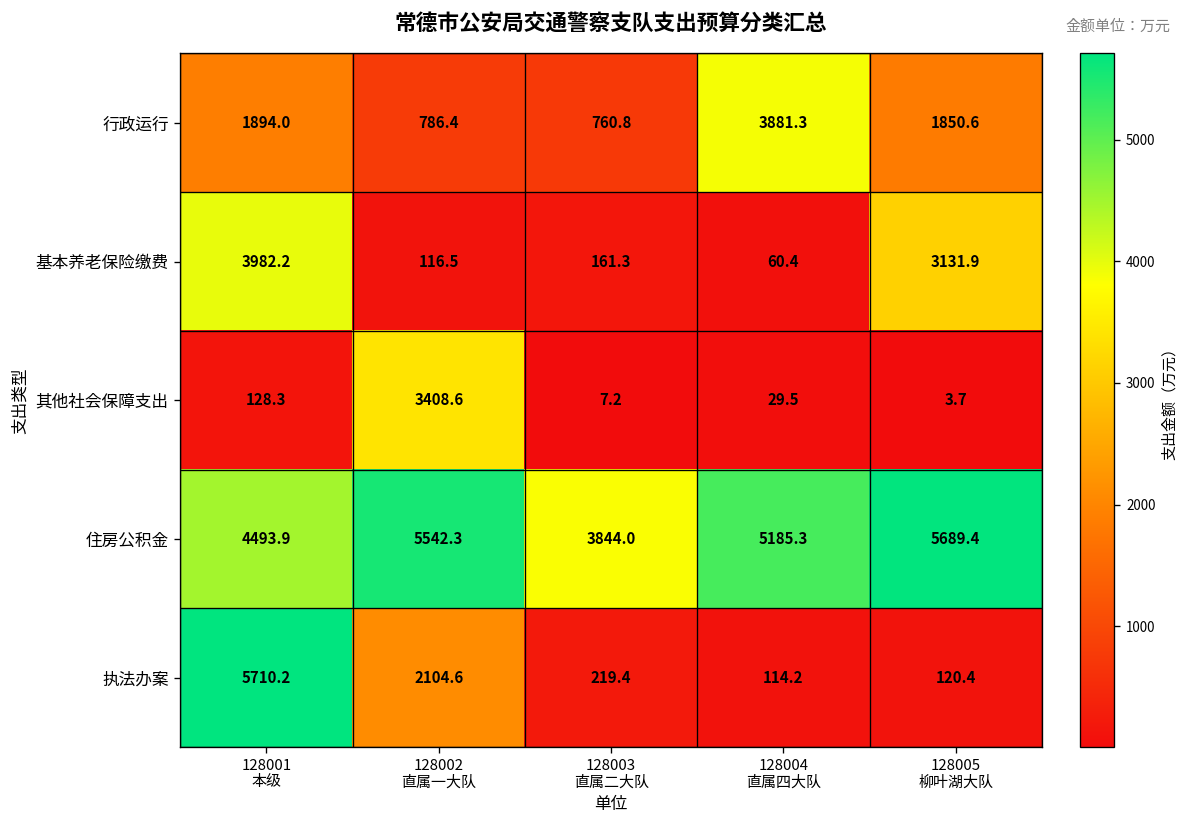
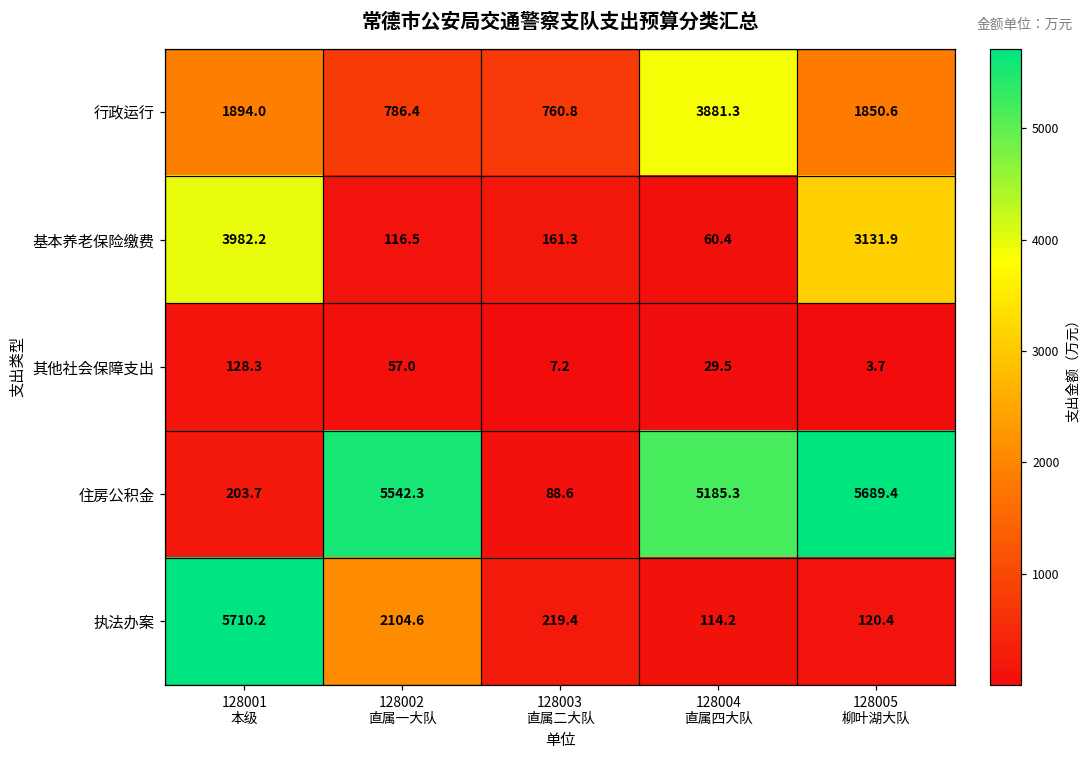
  {
    "行政运行": {
      "128001 本级": 1894.0,
      "128002 直属一大队": 786.4,
      "128003 直属二大队": 760.8,
      "128004 直属四大队": 3881.3,
      "128005 柳叶湖大队": 1850.6
    },
    "基本养老保险缴费": {
      "128001 本级": 3982.2,
      "128002 直属一大队": 116.5,
      "128003 直属二大队": 161.3,
      "128004 直属四大队": 60.4,
      "128005 柳叶湖大队": 3131.9
    },
    "其他社会保障支出": {
      "128001 本级": 128.3,
-     "128002 直属一大队": 3408.6,
+     "128002 直属一大队": 57.0,
      "128003 直属二大队": 7.2,
      "128004 直属四大队": 29.5,
      "128005 柳叶湖大队": 3.7
    },
    "住房公积金": {
-     "128001 本级": 4493.9,
+     "128001 本级": 203.7,
      "128002 直属一大队": 5542.3,
-     "128003 直属二大队": 3844.0,
+     "128003 直属二大队": 88.6,
      "128004 直属四大队": 5185.3,
      "128005 柳叶湖大队": 5689.4
    },
    "执法办案": {
      "128001 本级": 5710.2,
      "128002 直属一大队": 2104.6,
      "128003 直属二大队": 219.4,
      "128004 直属四大队": 114.2,
      "128005 柳叶湖大队": 120.4
    }
  }
